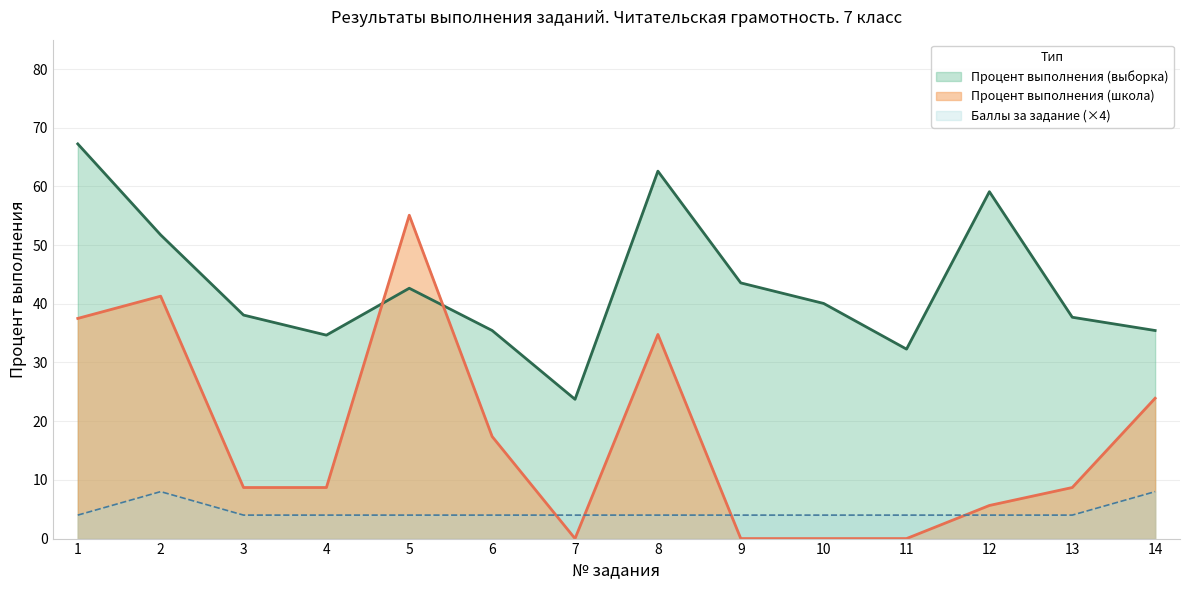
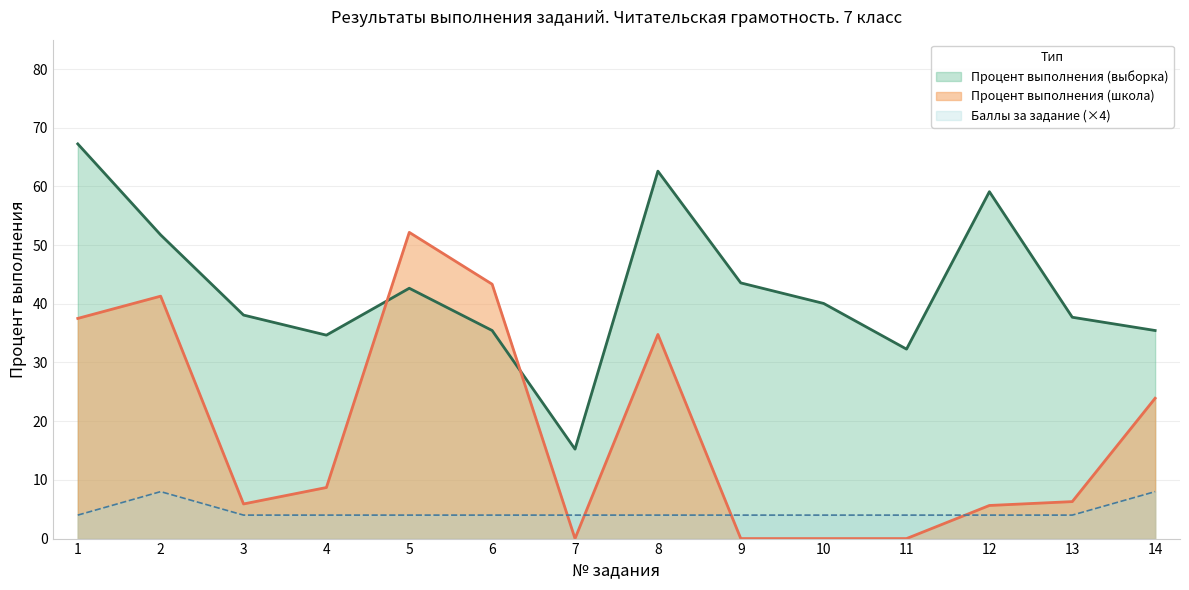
  {
    "Процент выполнения (выборка)": {
      "1": 67,
      "2": 52,
      "3": 38,
      "4": 35,
      "5": 43,
      "6": 35,
-     "7": 24,
+     "7": 15,
      "8": 63,
      "9": 44,
      "10": 40,
      "11": 32,
      "12": 59,
      "13": 38,
      "14": 35
    },
    "Процент выполнения (школа)": {
      "1": 38,
      "2": 41,
-     "3": 9,
+     "3": 6,
      "4": 9,
-     "5": 55,
-     "6": 17,
+     "5": 52,
+     "6": 43,
      "7": 0,
      "8": 35,
      "9": 0,
      "10": 0,
      "11": 0,
      "12": 6,
-     "13": 9,
+     "13": 6,
      "14": 24
    },
    "Баллы за задание (×4)": {
      "1": 4,
      "2": 8,
      "3": 4,
      "4": 4,
      "5": 4,
      "6": 4,
      "7": 4,
      "8": 4,
      "9": 4,
      "10": 4,
      "11": 4,
      "12": 4,
      "13": 4,
      "14": 8
    }
  }
